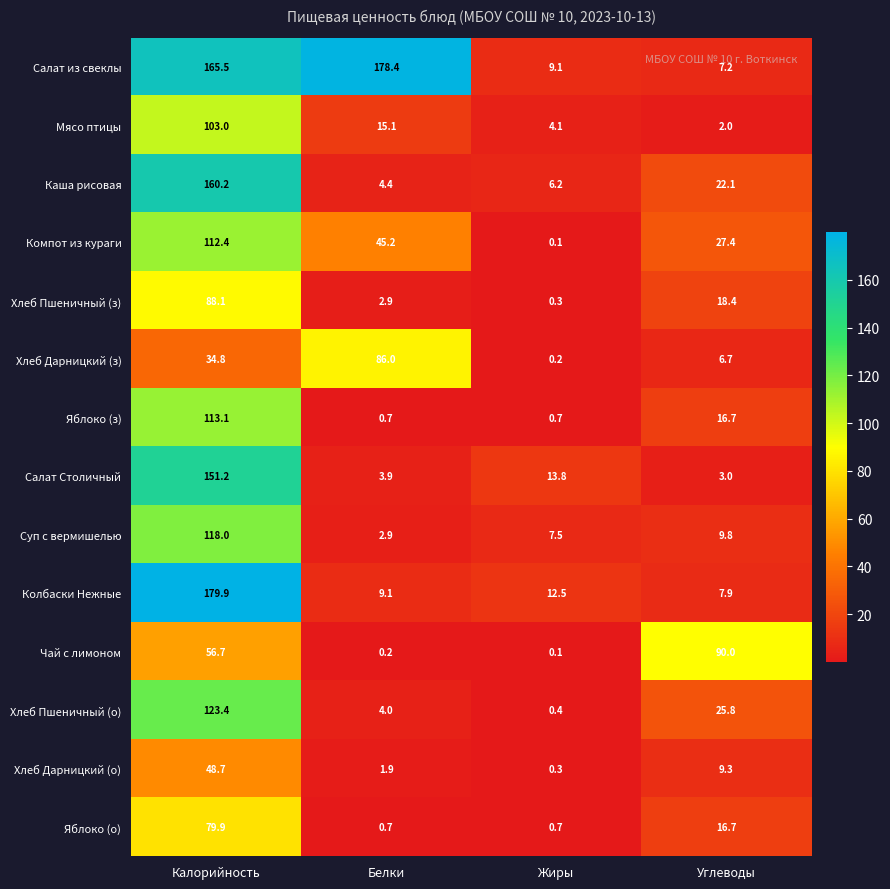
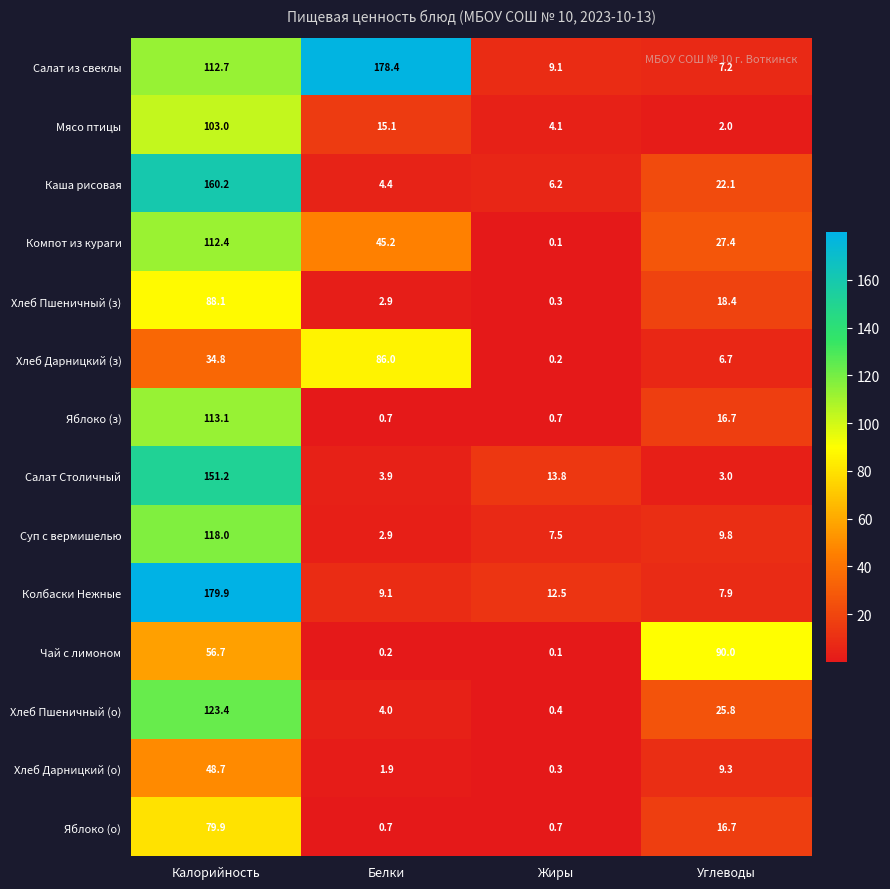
  {
    "Салат из свеклы": {
-     "Калорийность": 165.5,
+     "Калорийность": 112.7,
      "Белки": 178.4,
      "Жиры": 9.1,
      "Углеводы": 10
    },
    "Мясо птицы": {
      "Калорийность": 103.0,
      "Белки": 15.1,
      "Жиры": 4.1,
      "Углеводы": 2.0
    },
    "Каша рисовая": {
      "Калорийность": 160.2,
      "Белки": 4.4,
      "Жиры": 6.2,
      "Углеводы": 22.1
    },
    "Компот из кураги": {
      "Калорийность": 112.4,
      "Белки": 45.2,
      "Жиры": 0.1,
      "Углеводы": 27.4
    },
    "Хлеб Пшеничный (з)": {
      "Калорийность": 88.1,
      "Белки": 2.9,
      "Жиры": 0.3,
      "Углеводы": 18.4
    },
    "Хлеб Дарницкий (з)": {
      "Калорийность": 34.8,
      "Белки": 86.0,
      "Жиры": 0.2,
      "Углеводы": 6.7
    },
    "Яблоко (з)": {
      "Калорийность": 113.1,
      "Белки": 0.7,
      "Жиры": 0.7,
      "Углеводы": 16.7
    },
    "Салат Столичный": {
      "Калорийность": 151.2,
      "Белки": 3.9,
      "Жиры": 13.8,
      "Углеводы": 3.0
    },
    "Суп с вермишелью": {
      "Калорийность": 118.0,
      "Белки": 2.9,
      "Жиры": 7.5,
      "Углеводы": 9.8
    },
    "Колбаски Нежные": {
      "Калорийность": 179.9,
      "Белки": 9.1,
      "Жиры": 12.5,
      "Углеводы": 7.9
    },
    "Чай с лимоном": {
      "Калорийность": 56.7,
      "Белки": 0.2,
      "Жиры": 0.1,
      "Углеводы": 90.0
    },
    "Хлеб Пшеничный (о)": {
      "Калорийность": 123.4,
      "Белки": 4.0,
      "Жиры": 0.4,
      "Углеводы": 25.8
    },
    "Хлеб Дарницкий (о)": {
      "Калорийность": 48.7,
      "Белки": 1.9,
      "Жиры": 0.3,
      "Углеводы": 9.3
    },
    "Яблоко (о)": {
      "Калорийность": 79.9,
      "Белки": 0.7,
      "Жиры": 0.7,
      "Углеводы": 16.7
    }
  }
